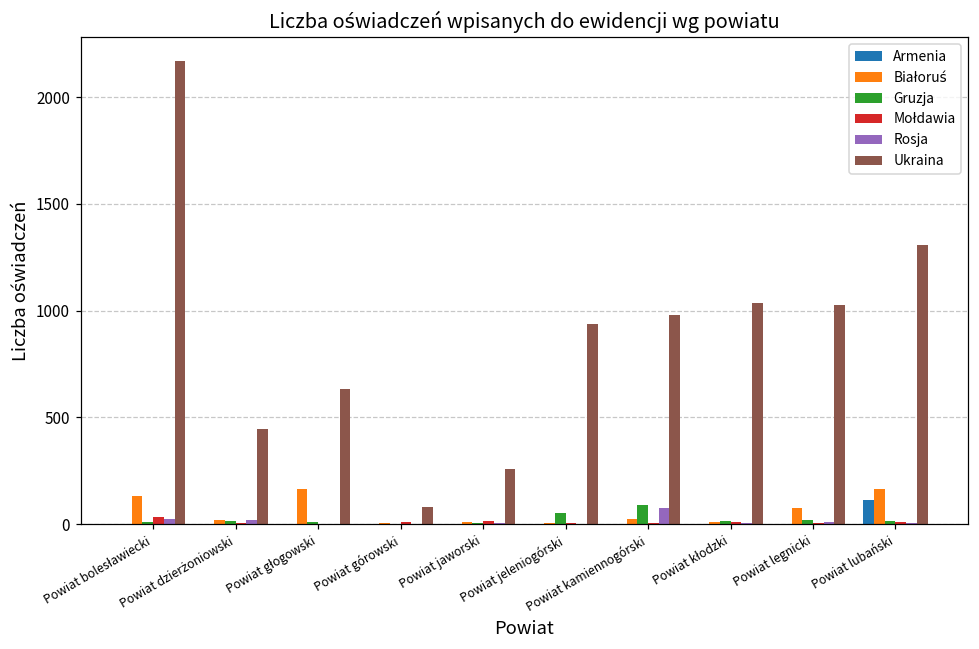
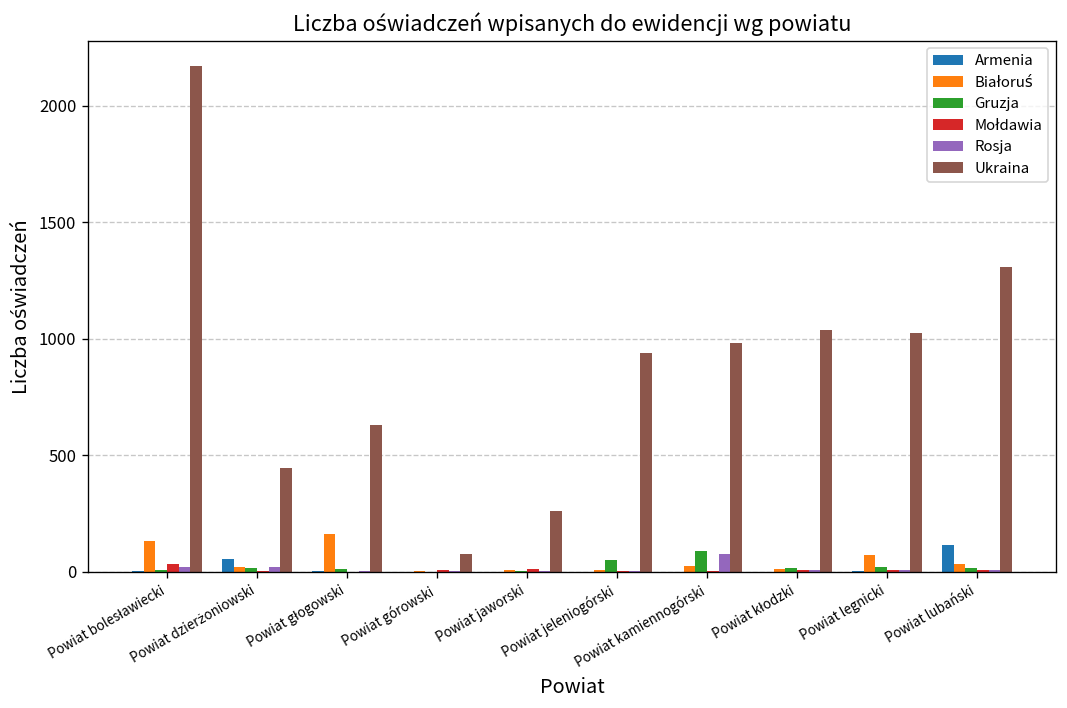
  {
    "Armenia": {
-     "Powiat dzierżoniowski": 0,
+     "Powiat dzierżoniowski": 50,
      "Powiat górowski": 0,
      "Powiat jaworski": 0,
      "Powiat jeleniogórski": 0,
      "Powiat kamiennogórski": 0,
      "Powiat kłodzki": 0,
      "Powiat lubański": 120
    },
    "Białoruś": {
      "Powiat bolesławiecki": 130,
      "Powiat dzierżoniowski": 20,
      "Powiat głogowski": 160,
      "Powiat kamiennogórski": 20,
      "Powiat legnicki": 70,
-     "Powiat lubański": 160
+     "Powiat lubański": 40
    },
    "Gruzja": {
      "Powiat dzierżoniowski": 20,
      "Powiat górowski": 0,
      "Powiat jeleniogórski": 50,
      "Powiat kamiennogórski": 90,
      "Powiat kłodzki": 10,
      "Powiat legnicki": 20,
      "Powiat lubański": 20
    },
    "Mołdawia": {
      "Powiat bolesławiecki": 30,
      "Powiat głogowski": 0,
      "Powiat jaworski": 10
    },
    "Rosja": {
      "Powiat bolesławiecki": 20,
      "Powiat dzierżoniowski": 20,
      "Powiat kamiennogórski": 80
    },
    "Ukraina": {
      "Powiat bolesławiecki": 2170,
      "Powiat dzierżoniowski": 450,
      "Powiat głogowski": 630,
      "Powiat górowski": 80,
      "Powiat jaworski": 260,
      "Powiat jeleniogórski": 940,
      "Powiat kamiennogórski": 980,
      "Powiat kłodzki": 1040,
      "Powiat legnicki": 1030,
      "Powiat lubański": 1310
    }
  }
